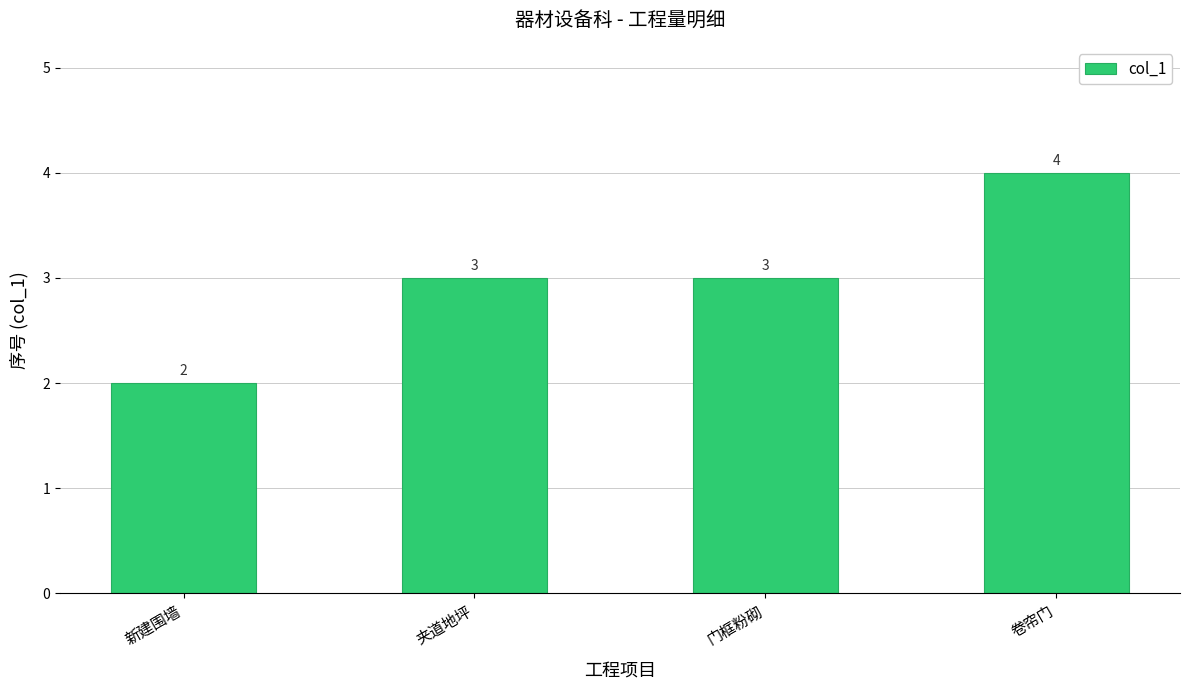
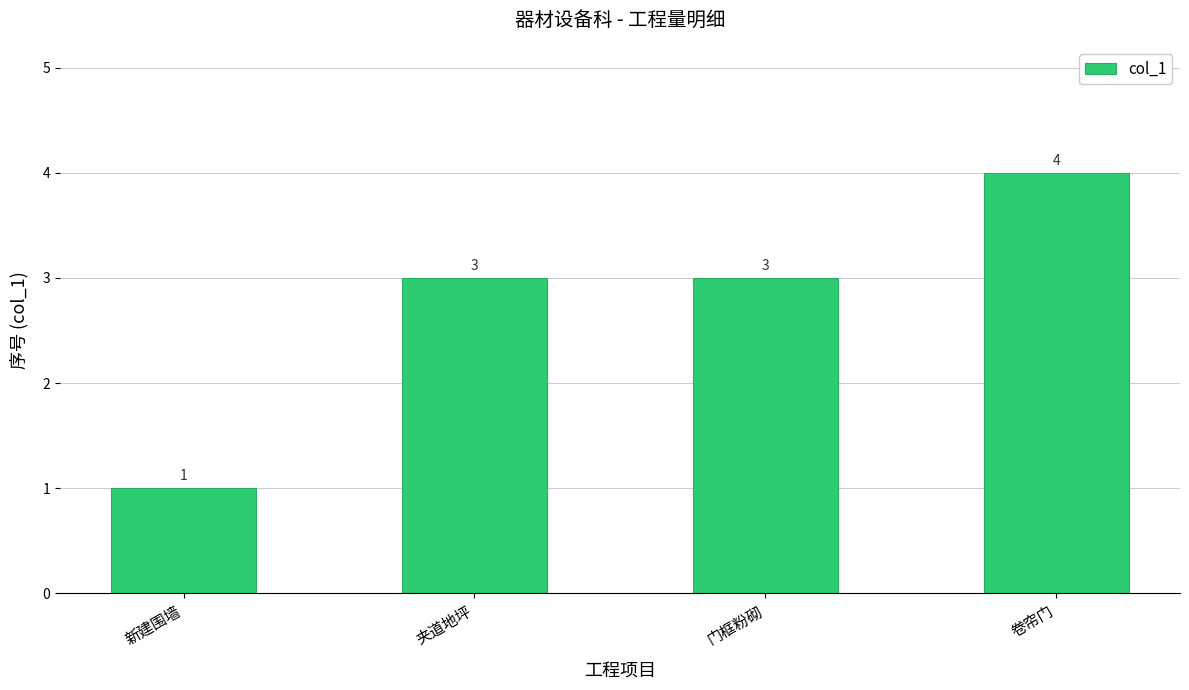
  {
-   "新建围墙": 2,
+   "新建围墙": 1,
    "夹道地坪": 3,
    "门框粉砌": 3,
    "卷帘门": 4
  }
